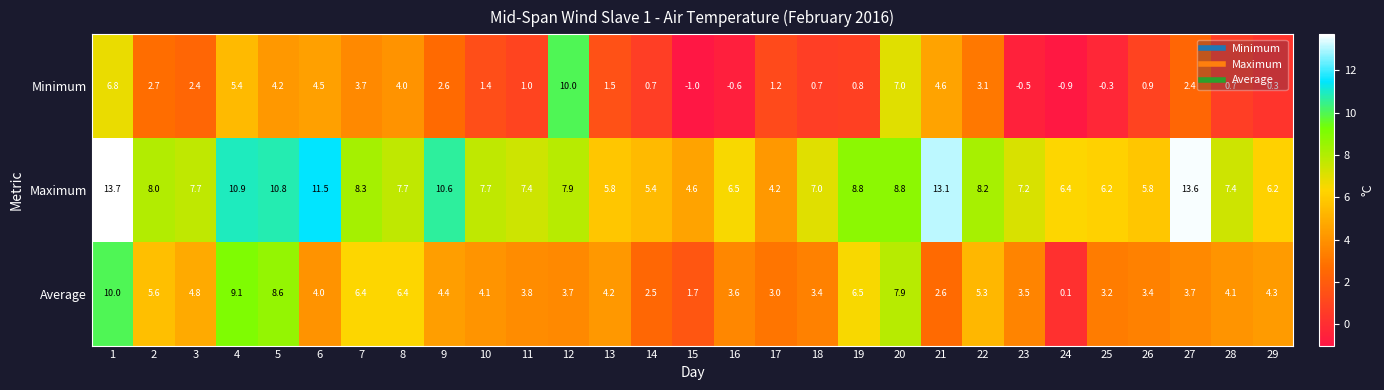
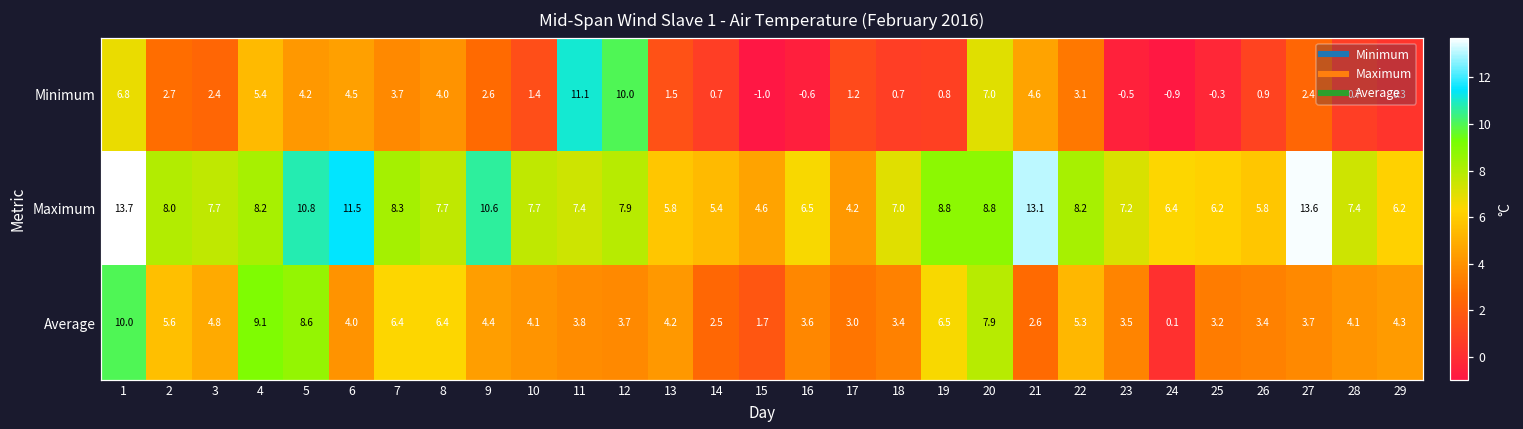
  {
    "Minimum": {
      "1": 6.8,
      "2": 2.7,
      "3": 2.4,
      "4": 5.4,
      "5": 4.2,
      "6": 4.5,
      "7": 3.7,
      "8": 4.0,
      "9": 2.6,
      "10": 1.4,
-     "11": 1.0,
+     "11": 11.1,
      "12": 10.0,
      "13": 1.5,
      "14": 0.7,
      "15": -1.0,
      "16": -0.6,
      "17": 1.2,
      "18": 0.7,
      "19": 0.8,
      "20": 7.0,
      "21": 4.6,
      "22": 3.1,
      "23": -0.5,
      "24": -0.9,
      "25": -0.3,
      "26": 0.9,
      "27": 2.4
    },
    "Maximum": {
      "1": 13.7,
      "2": 8.0,
      "3": 7.7,
-     "4": 10.9,
+     "4": 8.2,
      "5": 10.8,
      "6": 11.5,
      "7": 8.3,
      "8": 7.7,
      "9": 10.6,
      "10": 7.7,
      "11": 7.4,
      "12": 7.9,
      "13": 5.8,
      "14": 5.4,
      "15": 4.6,
      "16": 6.5,
      "17": 4.2,
      "18": 7.0,
      "19": 8.8,
      "20": 8.8,
      "21": 13.1,
      "22": 8.2,
      "23": 7.2,
      "24": 6.4,
      "25": 6.2,
      "26": 5.8,
      "27": 13.6,
      "28": 7.4,
      "29": 6.2
    },
    "Average": {
      "1": 10.0,
      "2": 5.6,
      "3": 4.8,
      "4": 9.1,
      "5": 8.6,
      "6": 4.0,
      "7": 6.4,
      "8": 6.4,
      "9": 4.4,
      "10": 4.1,
      "11": 3.8,
      "12": 3.7,
      "13": 4.2,
      "14": 2.5,
      "15": 1.7,
      "16": 3.6,
      "17": 3.0,
      "18": 3.4,
      "19": 6.5,
      "20": 7.9,
      "21": 2.6,
      "22": 5.3,
      "23": 3.5,
      "24": 0.1,
      "25": 3.2,
      "26": 3.4,
      "27": 3.7,
      "28": 4.1,
      "29": 4.3
    }
  }
